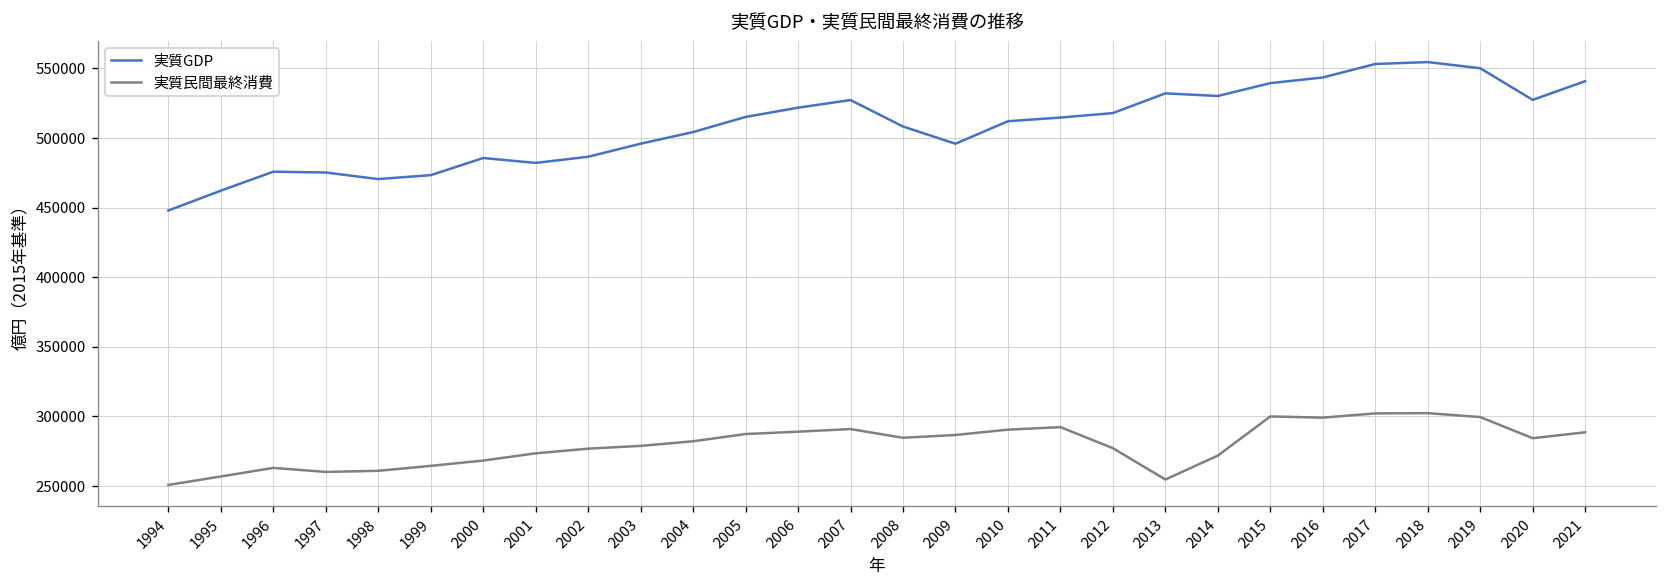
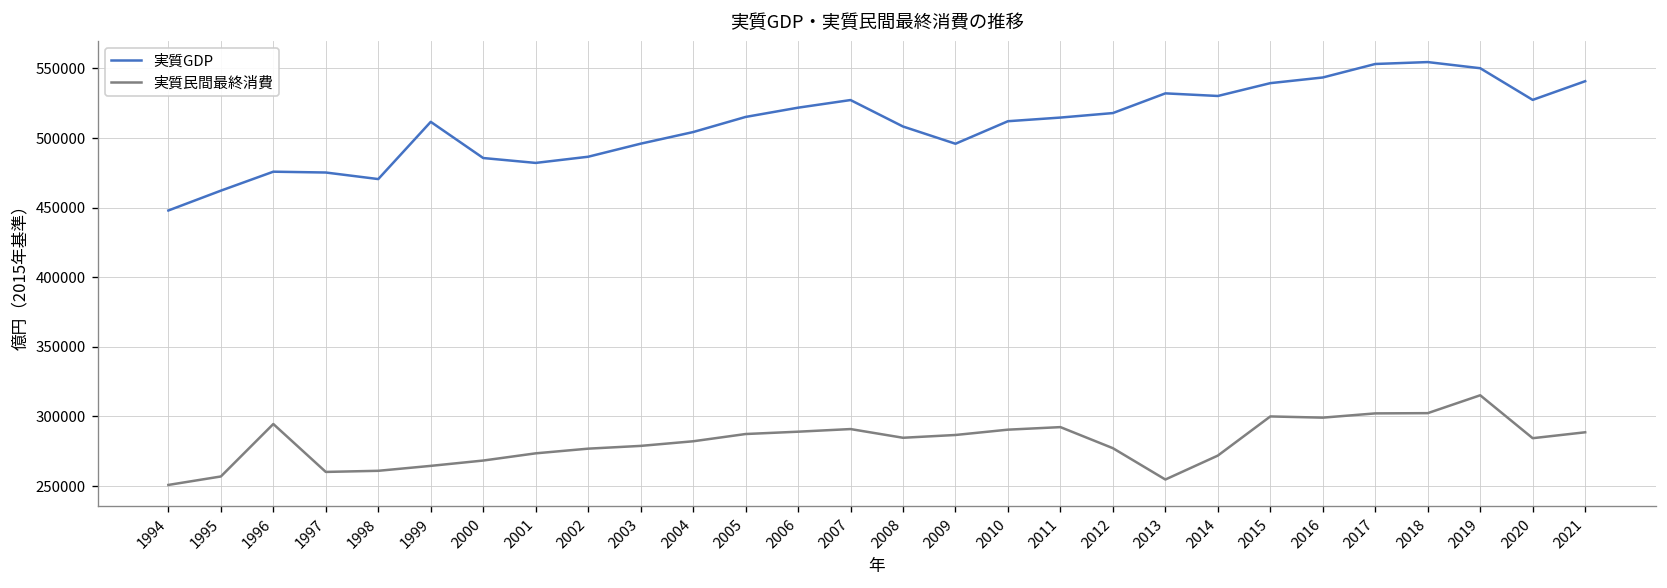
  {
    "実質GDP": {
      "1994": 448000,
      "1995": 462000,
      "1996": 476000,
      "1997": 475000,
      "1998": 471000,
-     "1999": 473000,
+     "1999": 512000,
      "2000": 486000,
      "2001": 482000,
      "2002": 487000,
      "2003": 496000,
      "2004": 504000,
      "2005": 515000,
      "2006": 522000,
      "2007": 527000,
      "2008": 508000,
      "2009": 496000,
      "2010": 512000,
      "2011": 515000,
      "2012": 518000,
      "2013": 532000,
      "2014": 530000,
      "2015": 539000,
      "2016": 543000,
      "2017": 553000,
      "2018": 555000,
      "2019": 550000,
      "2020": 527000,
      "2021": 541000
    },
    "実質民間最終消費": {
      "1994": 251000,
      "1995": 257000,
-     "1996": 263000,
+     "1996": 295000,
      "1997": 260000,
      "1998": 261000,
      "1999": 264000,
      "2000": 268000,
      "2001": 273000,
      "2002": 277000,
      "2003": 279000,
      "2004": 282000,
      "2005": 287000,
      "2006": 289000,
      "2007": 291000,
      "2008": 285000,
      "2009": 287000,
      "2010": 290000,
      "2011": 292000,
      "2012": 277000,
      "2013": 255000,
      "2014": 272000,
      "2015": 300000,
      "2016": 299000,
      "2017": 302000,
      "2018": 302000,
-     "2019": 300000,
+     "2019": 315000,
      "2020": 284000,
      "2021": 289000
    }
  }
